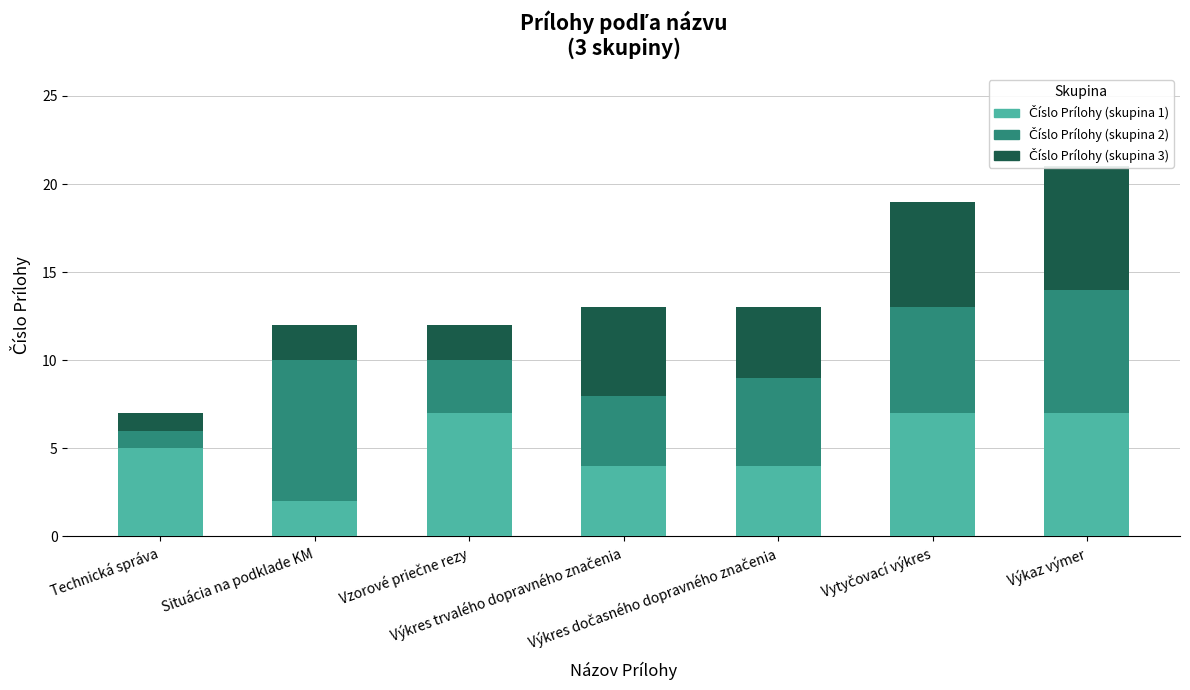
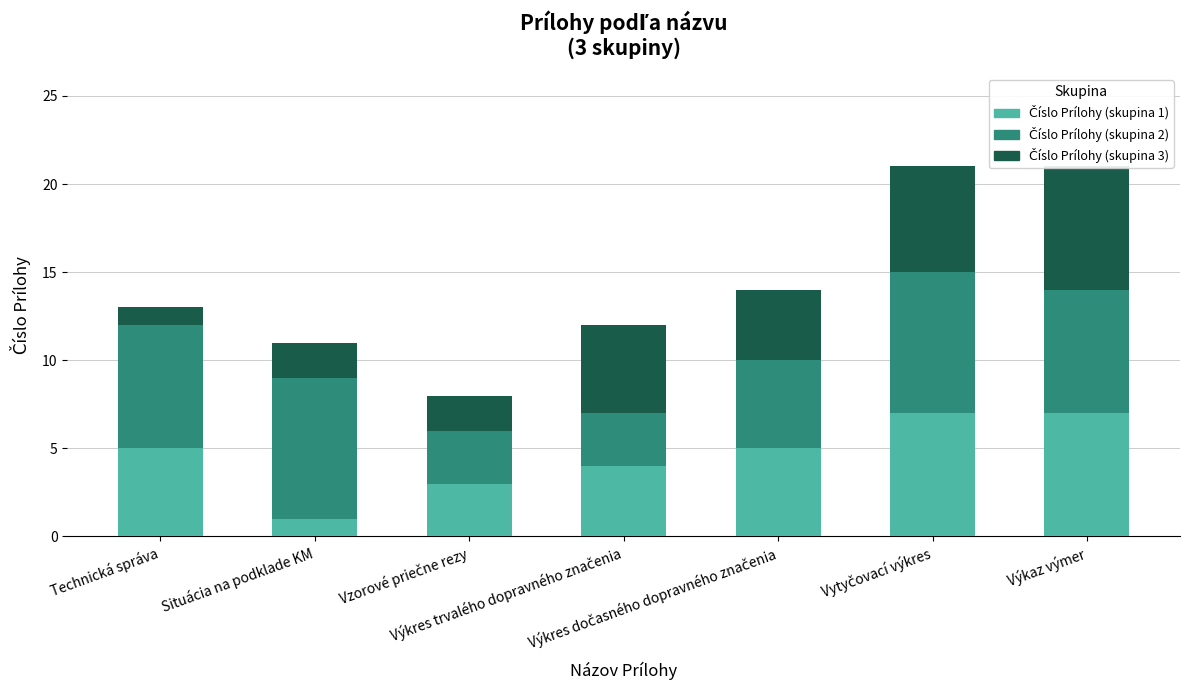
  {
    "Číslo Prílohy (skupina 1)": {
      "Technická správa": 5,
-     "Situácia na podklade KM": 2,
-     "Vzorové priečne rezy": 7,
+     "Situácia na podklade KM": 1,
+     "Vzorové priečne rezy": 3,
      "Výkres trvalého dopravného značenia": 4,
-     "Výkres dočasného dopravného značenia": 4,
+     "Výkres dočasného dopravného značenia": 5,
      "Vytyčovací výkres": 7,
      "Výkaz výmer": 7
    },
    "Číslo Prílohy (skupina 2)": {
-     "Technická správa": 1,
+     "Technická správa": 7,
      "Situácia na podklade KM": 8,
      "Vzorové priečne rezy": 3,
-     "Výkres trvalého dopravného značenia": 4,
+     "Výkres trvalého dopravného značenia": 3,
      "Výkres dočasného dopravného značenia": 5,
-     "Vytyčovací výkres": 6,
+     "Vytyčovací výkres": 8,
      "Výkaz výmer": 7
    },
    "Číslo Prílohy (skupina 3)": {
      "Technická správa": 1,
      "Situácia na podklade KM": 2,
      "Vzorové priečne rezy": 2,
      "Výkres trvalého dopravného značenia": 5,
      "Výkres dočasného dopravného značenia": 4,
      "Vytyčovací výkres": 6
    }
  }
